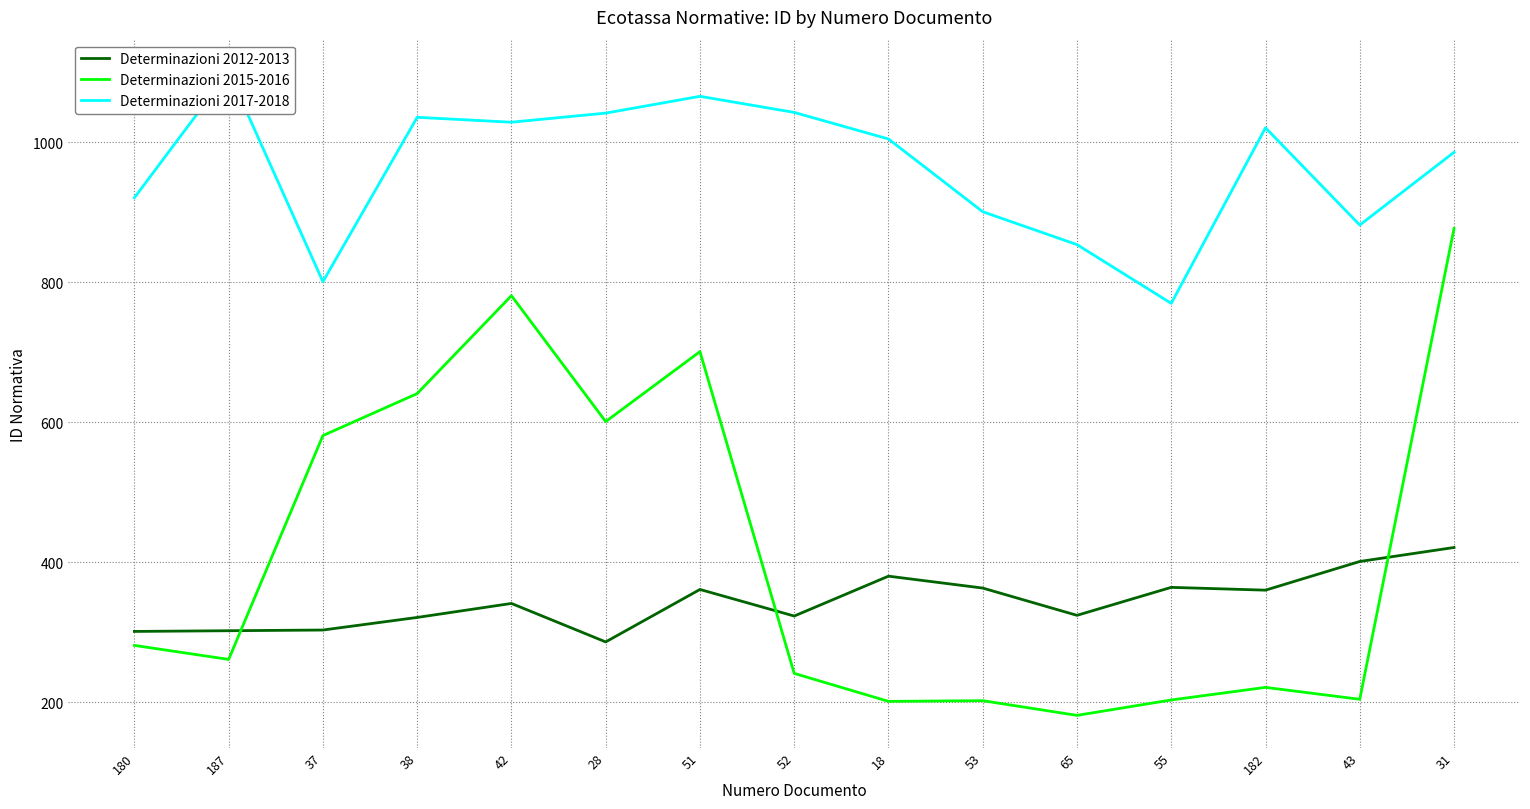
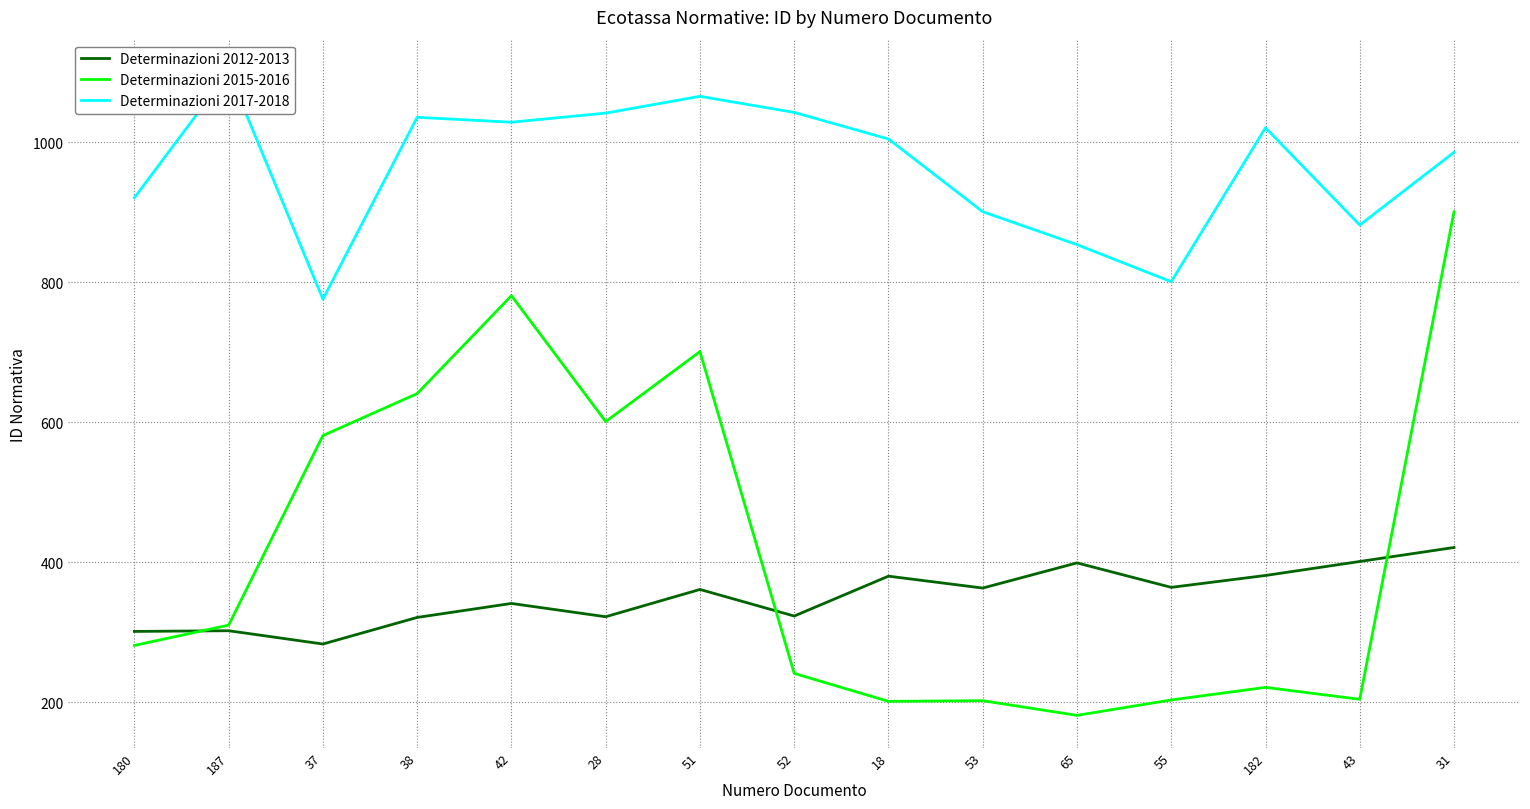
  {
    "Determinazioni 2012-2013": {
      "180": 300,
      "187": 300,
-     "37": 300,
+     "37": 280,
      "38": 320,
      "42": 340,
-     "28": 290,
+     "28": 320,
      "51": 360,
      "52": 320,
      "18": 380,
      "53": 360,
-     "65": 320,
+     "65": 400,
      "55": 360,
-     "182": 360,
+     "182": 380,
      "43": 400,
      "31": 420
    },
    "Determinazioni 2015-2016": {
      "180": 280,
-     "187": 260,
+     "187": 310,
      "37": 580,
      "38": 640,
      "42": 780,
      "28": 600,
      "51": 700,
      "52": 240,
      "18": 200,
      "53": 200,
      "65": 180,
      "55": 200,
      "182": 220,
      "43": 200,
-     "31": 880
+     "31": 900
    },
    "Determinazioni 2017-2018": {
      "180": 920,
-     "37": 800,
+     "37": 780,
      "38": 1040,
      "42": 1030,
      "28": 1040,
      "51": 1070,
      "52": 1040,
      "18": 1010,
      "53": 900,
      "65": 850,
-     "55": 770,
+     "55": 800,
      "182": 1020,
      "43": 880,
      "31": 990
    }
  }
